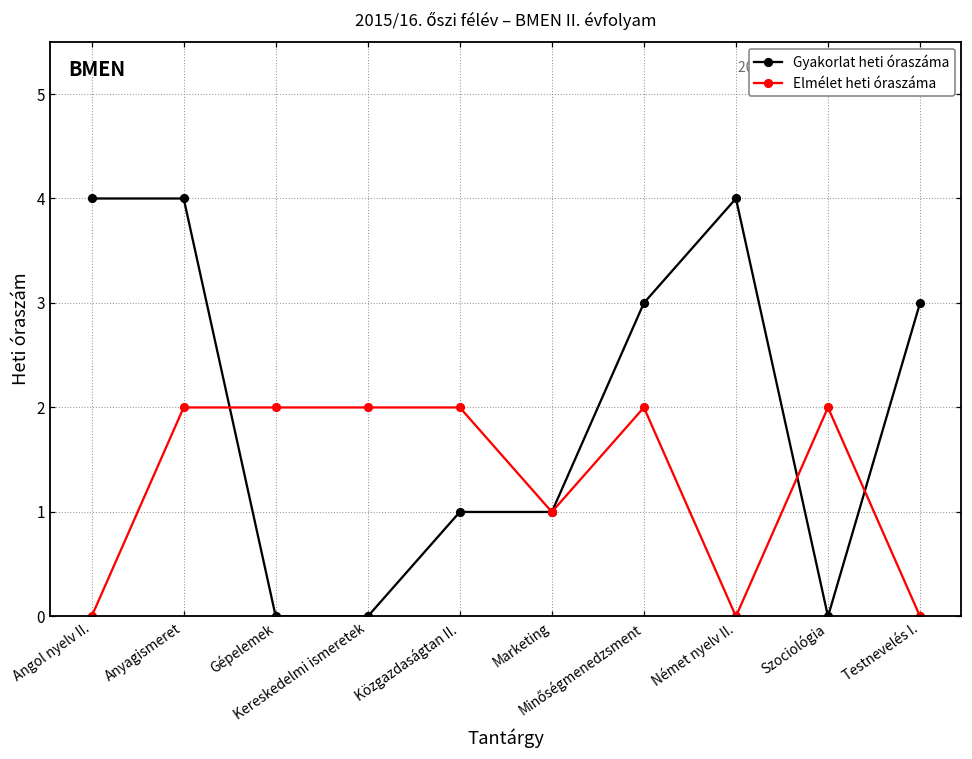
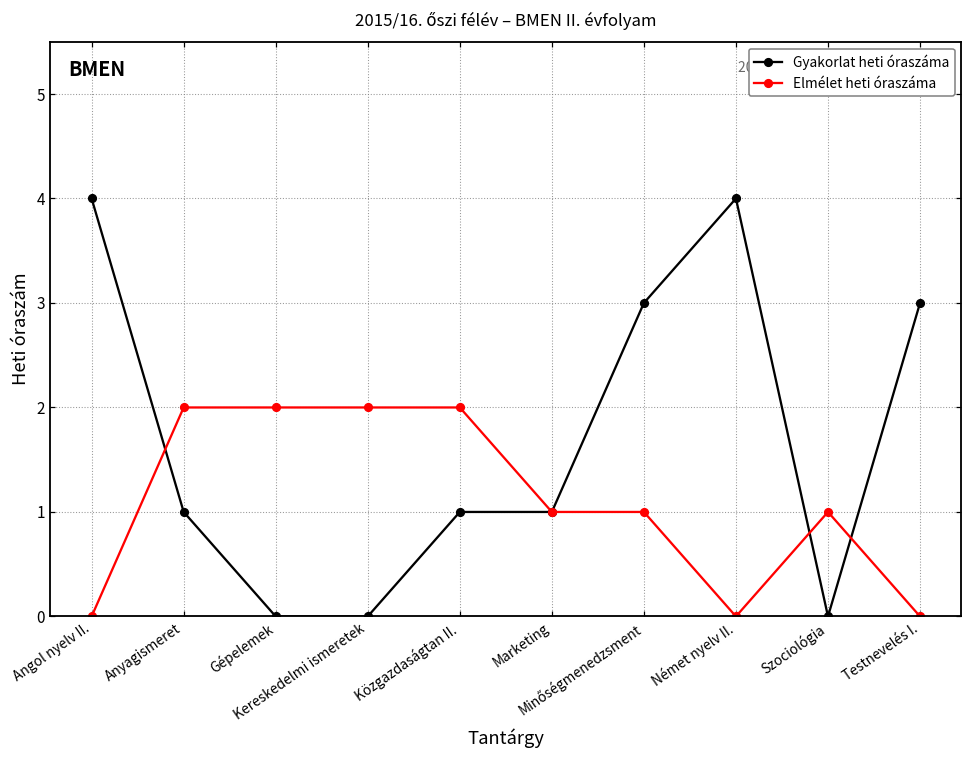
  {
    "Gyakorlat heti óraszáma": {
      "Angol nyelv II.": 4,
-     "Anyagismeret": 4,
+     "Anyagismeret": 1,
      "Gépelemek": 0,
      "Kereskedelmi ismeretek": 0,
      "Közgazdaságtan II.": 1,
      "Minőségmenedzsment": 3,
      "Német nyelv II.": 4,
      "Szociológia": 0,
      "Testnevelés I.": 3
    },
    "Elmélet heti óraszáma": {
      "Angol nyelv II.": 0,
      "Anyagismeret": 2,
      "Gépelemek": 2,
      "Kereskedelmi ismeretek": 2,
      "Közgazdaságtan II.": 2,
-     "Minőségmenedzsment": 2,
+     "Minőségmenedzsment": 1,
      "Német nyelv II.": 0,
-     "Szociológia": 2,
+     "Szociológia": 1,
      "Testnevelés I.": 0
    }
  }
